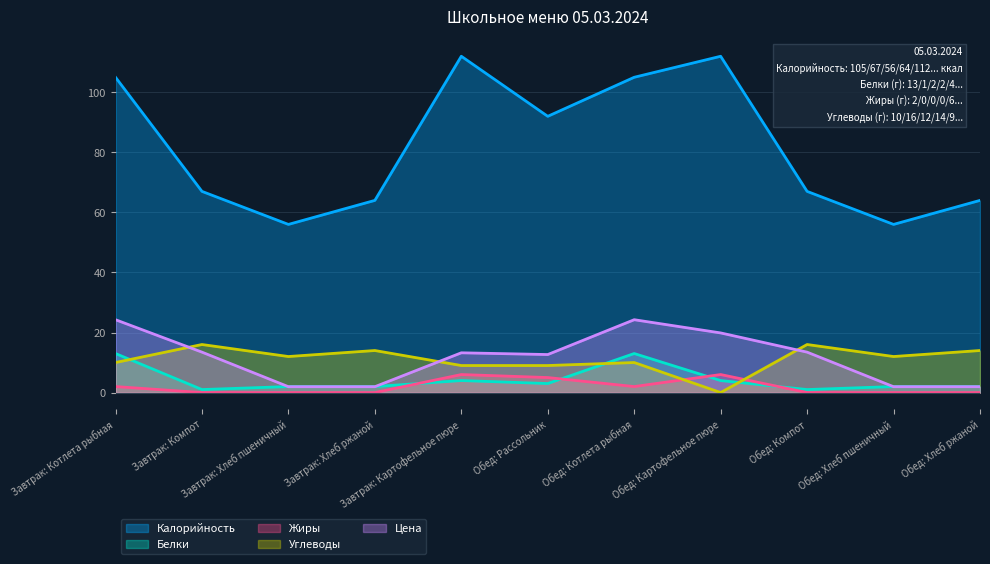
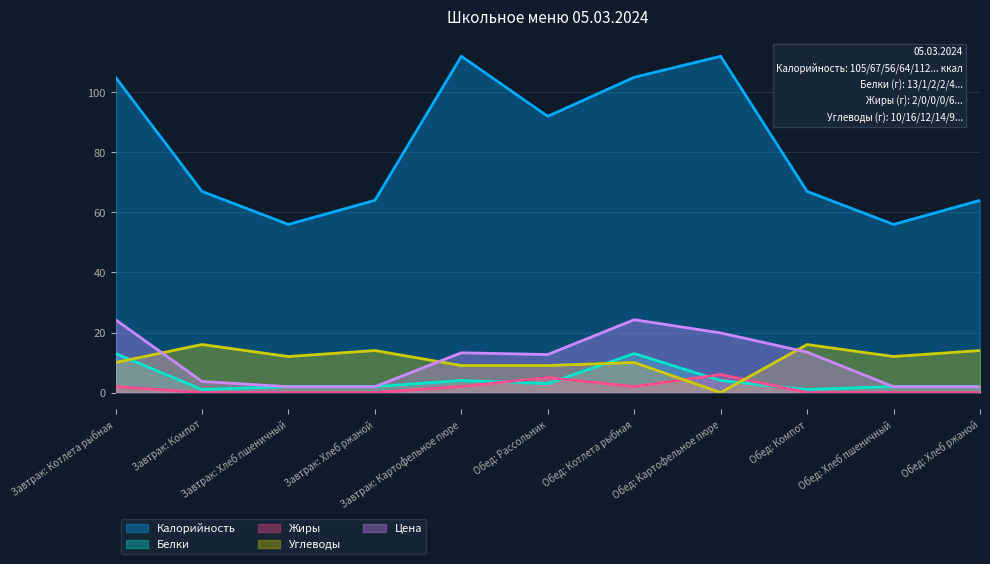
  {
    "Жиры": {
      "Завтрак: Котлета рыбная": 2,
      "Завтрак: Компот": 0,
      "Завтрак: Хлеб пшеничный": 0,
      "Завтрак: Хлеб ржаной": 0,
-     "Завтрак: Картофельное пюре": 6,
+     "Завтрак: Картофельное пюре": 2,
      "Обед: Рассольник": 5,
      "Обед: Котлета рыбная": 2,
      "Обед: Картофельное пюре": 6,
      "Обед: Компот": 0,
      "Обед: Хлеб пшеничный": 0,
      "Обед: Хлеб ржаной": 0
    },
    "Углеводы": {
      "Завтрак: Котлета рыбная": 10,
      "Завтрак: Компот": 16,
      "Завтрак: Хлеб пшеничный": 12,
      "Завтрак: Хлеб ржаной": 14,
      "Завтрак: Картофельное пюре": 9,
      "Обед: Рассольник": 9,
      "Обед: Котлета рыбная": 10,
      "Обед: Картофельное пюре": 0,
      "Обед: Компот": 16,
      "Обед: Хлеб пшеничный": 12,
      "Обед: Хлеб ржаной": 14
    },
    "Цена": {
      "Завтрак: Котлета рыбная": 24,
-     "Завтрак: Компот": 13,
+     "Завтрак: Компот": 4,
      "Завтрак: Картофельное пюре": 13,
      "Обед: Рассольник": 13,
      "Обед: Котлета рыбная": 24,
      "Обед: Картофельное пюре": 20,
      "Обед: Компот": 13
    }
  }
